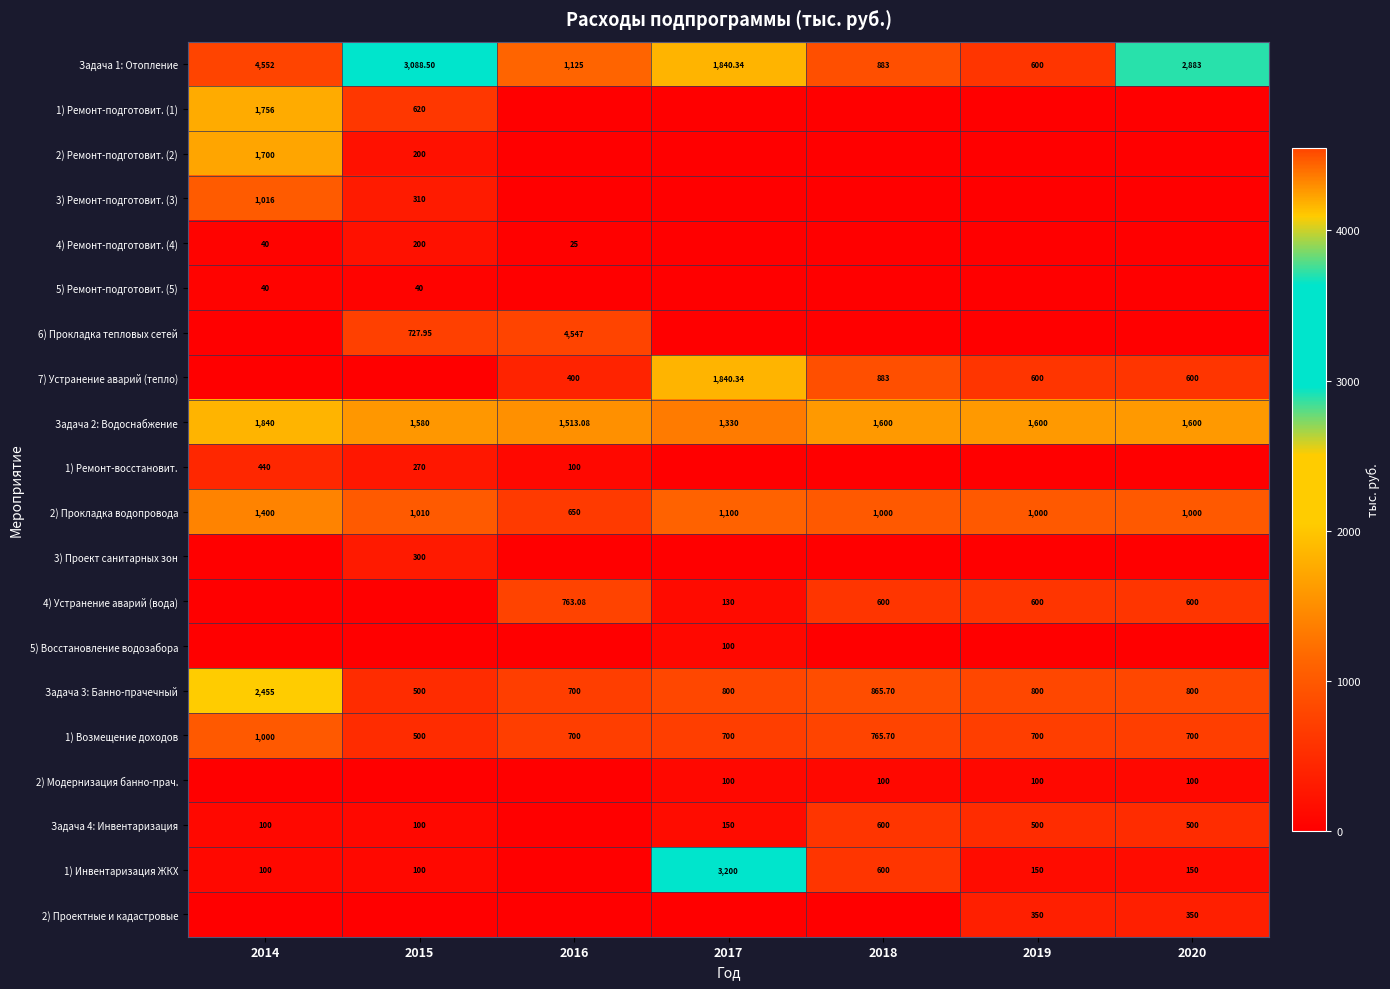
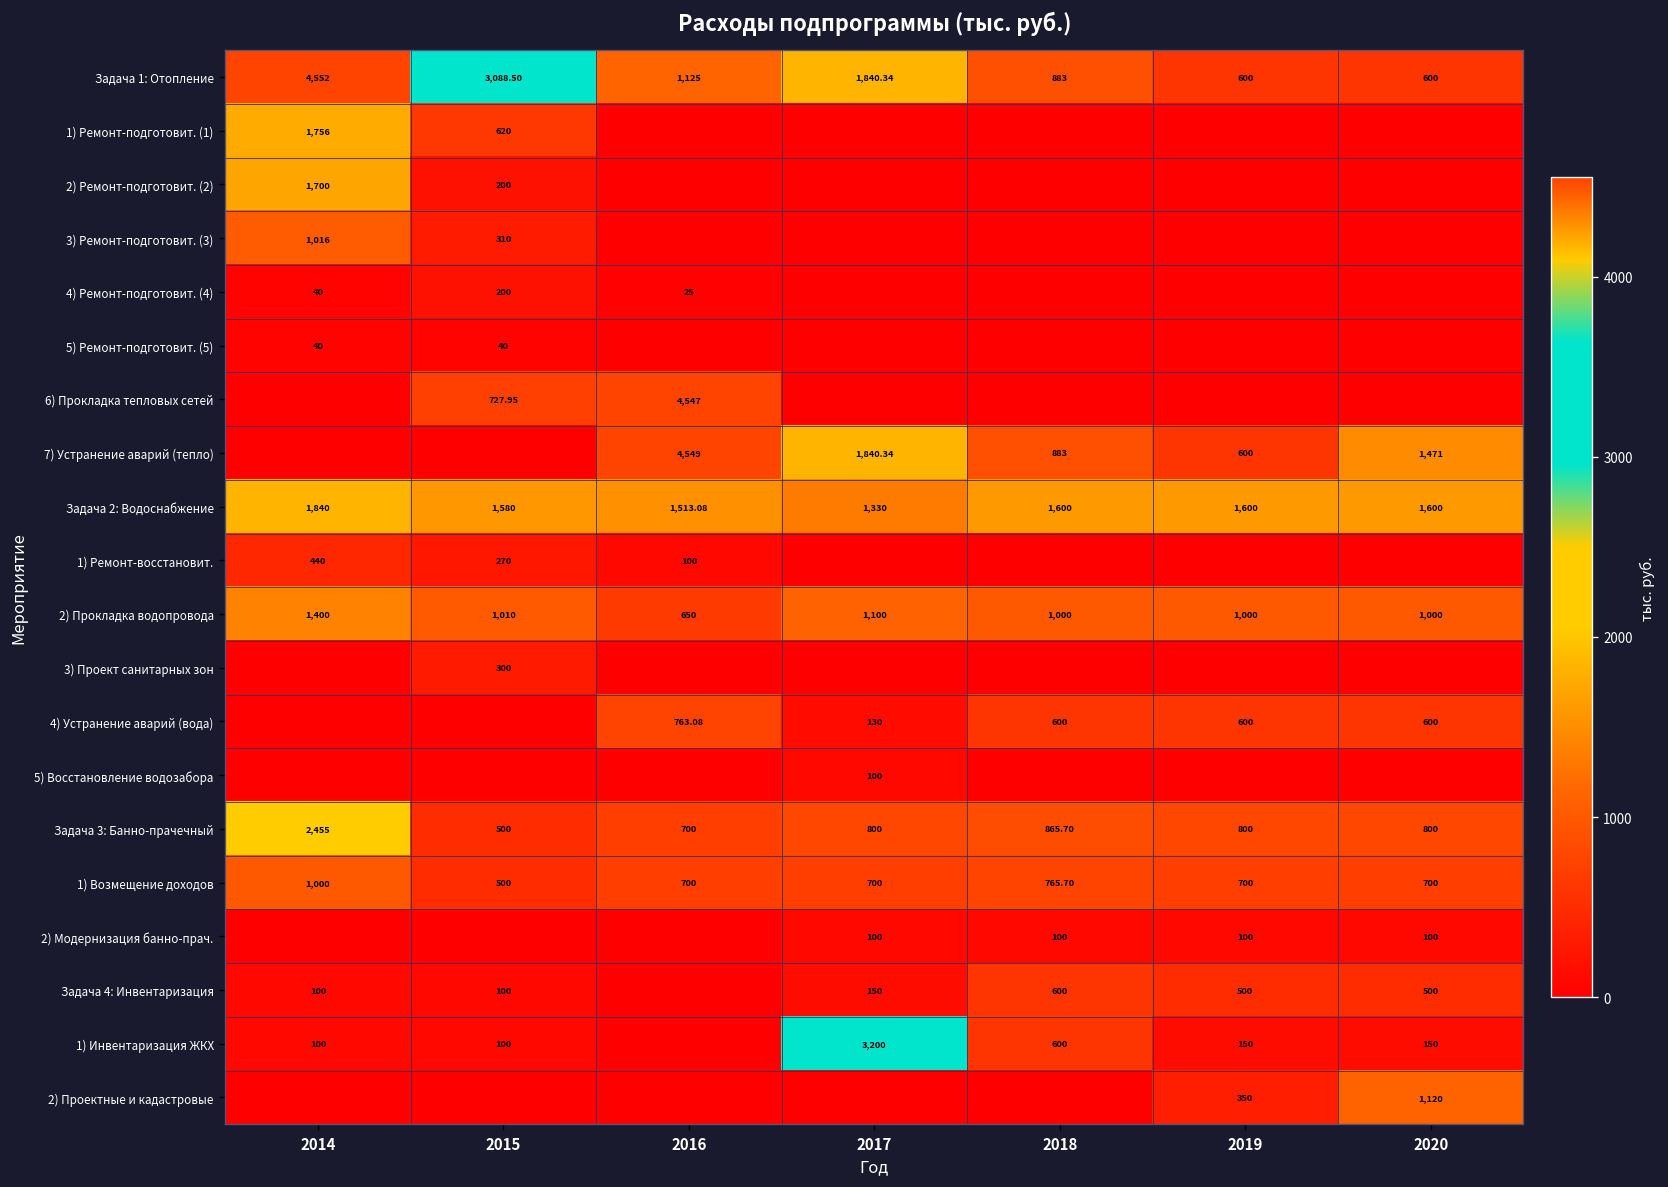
  {
    "Задача 1: Отопление": {
      "2014": "4,552",
      "2015": "3,088.50",
      "2016": "1,125",
      "2017": "1,840.34",
      "2018": "883",
      "2019": "600",
-     "2020": "2,883"
+     "2020": "600"
    },
    "1) Ремонт-подготовит. (1)": {
      "2014": "1,756",
      "2015": "620"
    },
    "2) Ремонт-подготовит. (2)": {
      "2014": "1,700",
      "2015": "200"
    },
    "3) Ремонт-подготовит. (3)": {
      "2014": "1,016",
      "2015": "310"
    },
    "4) Ремонт-подготовит. (4)": {
      "2014": "40",
      "2015": "200",
      "2016": "25"
    },
    "5) Ремонт-подготовит. (5)": {
      "2014": "40",
      "2015": "40"
    },
    "6) Прокладка тепловых сетей": {
      "2015": "727.95",
      "2016": "4,547"
    },
    "7) Устранение аварий (тепло)": {
-     "2016": "400",
+     "2016": "4,549",
      "2017": "1,840.34",
      "2018": "883",
      "2019": "600",
-     "2020": "600"
+     "2020": "1,471"
    },
    "Задача 2: Водоснабжение": {
      "2014": "1,840",
      "2015": "1,580",
      "2016": "1,513.08",
      "2017": "1,330",
      "2018": "1,600",
      "2019": "1,600",
      "2020": "1,600"
    },
    "1) Ремонт-восстановит.": {
      "2014": "440",
      "2015": "270",
      "2016": "100"
    },
    "2) Прокладка водопровода": {
      "2014": "1,400",
      "2015": "1,010",
      "2016": "650",
      "2017": "1,100",
      "2018": "1,000",
      "2019": "1,000",
      "2020": "1,000"
    },
    "3) Проект санитарных зон": {
      "2015": "300"
    },
    "4) Устранение аварий (вода)": {
      "2016": "763.08",
      "2017": "130",
      "2018": "600",
      "2019": "600",
      "2020": "600"
    },
    "5) Восстановление водозабора": {
      "2017": "100"
    },
    "Задача 3: Банно-прачечный": {
      "2014": "2,455",
      "2015": "500",
      "2016": "700",
      "2017": "800",
      "2018": "865.70",
      "2019": "800",
      "2020": "800"
    },
    "1) Возмещение доходов": {
      "2014": "1,000",
      "2015": "500",
      "2016": "700",
      "2017": "700",
      "2018": "765.70",
      "2019": "700",
      "2020": "700"
    },
    "2) Модернизация банно-прач.": {
      "2017": "100",
      "2018": "100",
      "2019": "100",
      "2020": "100"
    },
    "Задача 4: Инвентаризация": {
      "2014": "100",
      "2015": "100",
      "2017": "150",
      "2018": "600",
      "2019": "500",
      "2020": "500"
    },
    "1) Инвентаризация ЖКХ": {
      "2014": "100",
      "2015": "100",
      "2017": "3,200",
      "2018": "600",
      "2019": "150",
      "2020": "150"
    },
    "2) Проектные и кадастровые": {
      "2019": "350",
-     "2020": "350"
+     "2020": "1,120"
    }
  }
